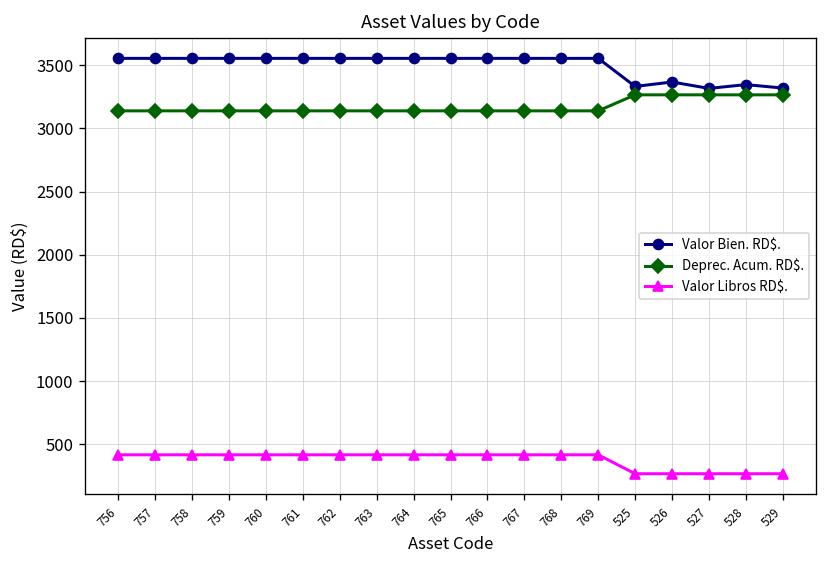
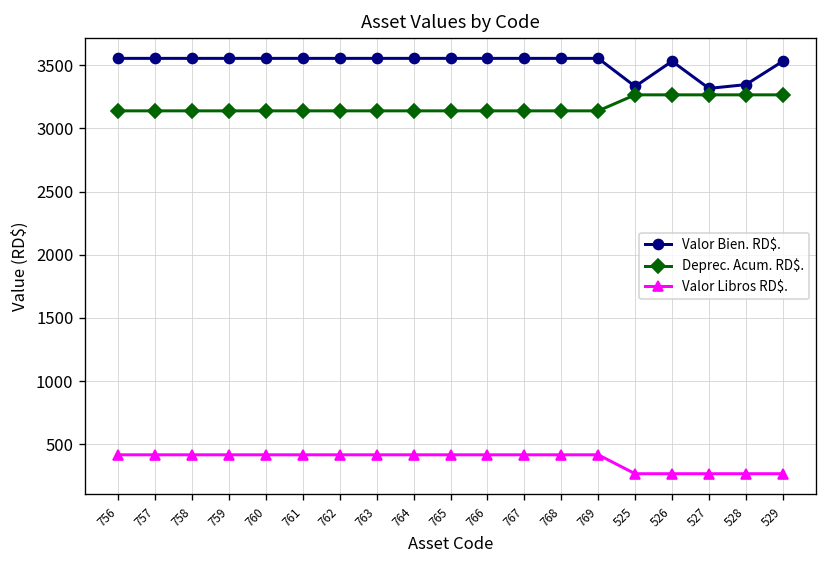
  {
    "Valor Bien. RD$.": {
      "756": 3560,
      "757": 3560,
      "758": 3560,
      "759": 3560,
      "760": 3560,
      "761": 3560,
      "762": 3560,
      "763": 3560,
      "764": 3560,
      "765": 3560,
      "766": 3560,
      "767": 3560,
      "768": 3560,
      "769": 3560,
      "525": 3330,
-     "526": 3370,
+     "526": 3530,
      "527": 3320,
      "528": 3350,
-     "529": 3320
+     "529": 3530
    },
    "Deprec. Acum. RD$.": {
      "756": 3140,
      "757": 3140,
      "758": 3140,
      "759": 3140,
      "760": 3140,
      "761": 3140,
      "762": 3140,
      "763": 3140,
      "764": 3140,
      "765": 3140,
      "766": 3140,
      "767": 3140,
      "768": 3140,
      "769": 3140,
      "525": 3270,
      "526": 3270,
      "527": 3270,
      "528": 3270,
      "529": 3270
    },
    "Valor Libros RD$.": {
      "756": 420,
      "757": 420,
      "758": 420,
      "759": 420,
      "760": 420,
      "761": 420,
      "762": 420,
      "763": 420,
      "764": 420,
      "765": 420,
      "766": 420,
      "767": 420,
      "768": 420,
      "769": 420,
      "525": 270,
      "526": 270,
      "527": 270,
      "528": 270,
      "529": 270
    }
  }
